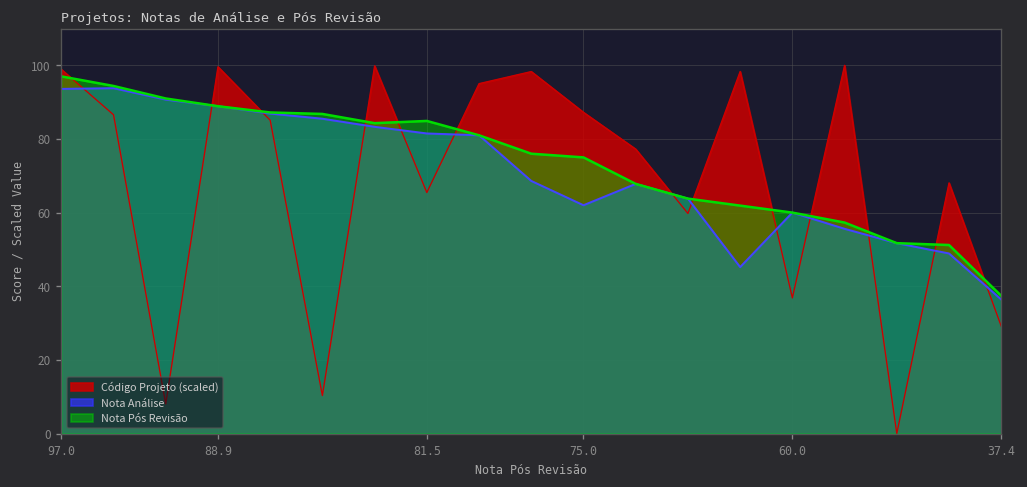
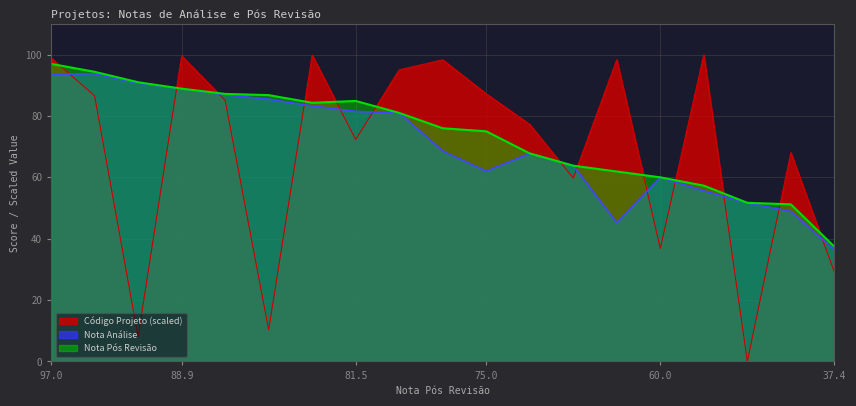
  {
    "Código Projeto (scaled)": {
      "97.0": 99,
      "88.9": 100,
-     "81.5": 65,
+     "81.5": 72,
      "75.0": 87,
      "60.0": 37,
      "37.4": 29
    },
    "Nota Análise": {
      "97.0": 94,
      "81.5": 82,
      "75.0": 62,
      "37.4": 36
    },
    "Nota Pós Revisão": {
      "97.0": 97,
      "81.5": 85,
      "75.0": 75,
      "37.4": 37
    }
  }
